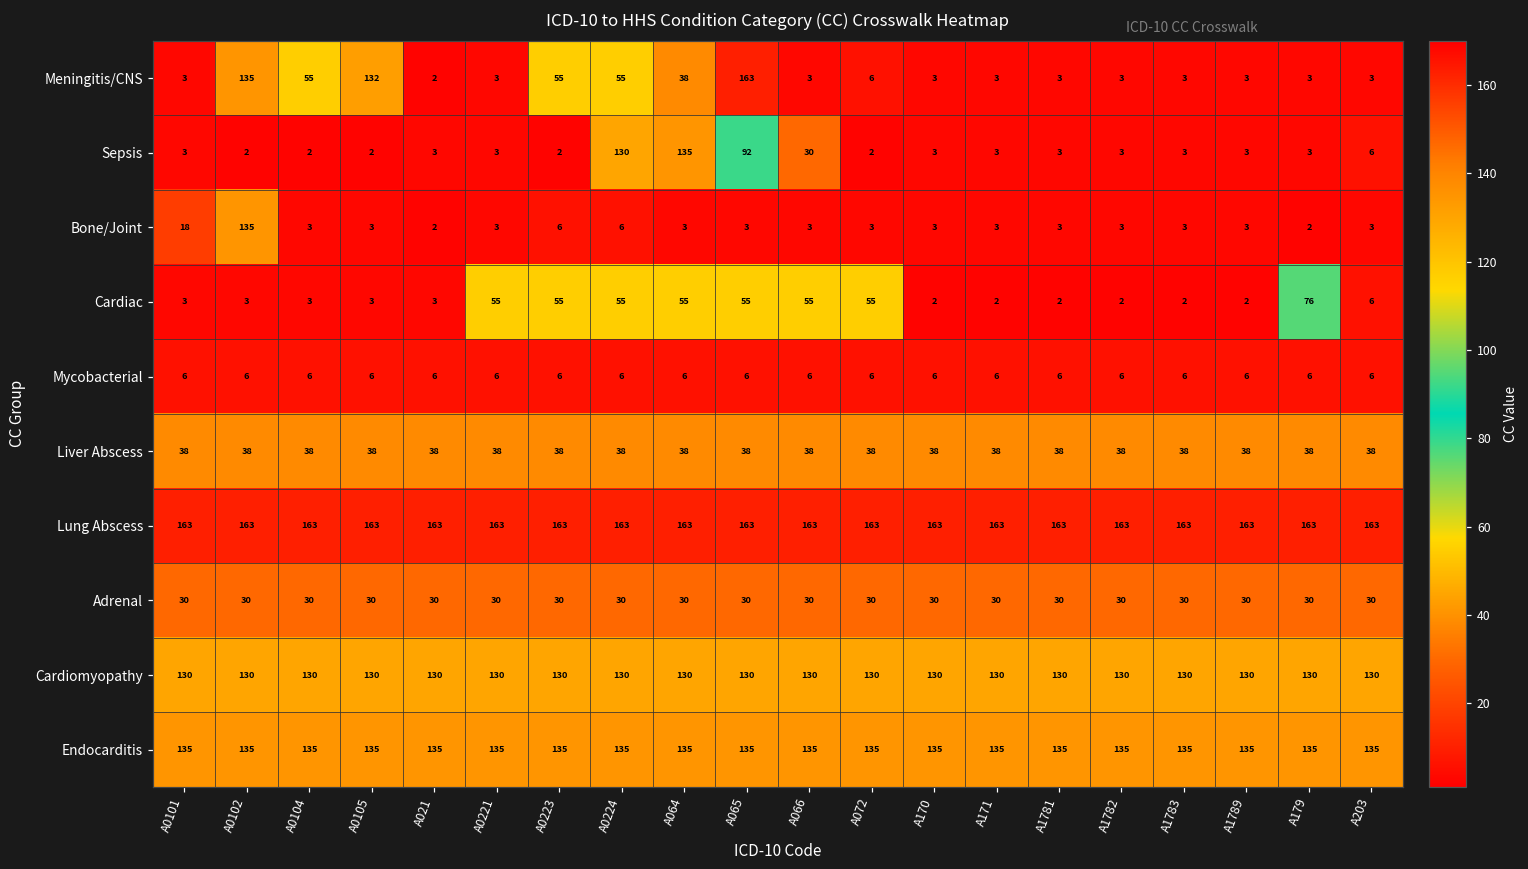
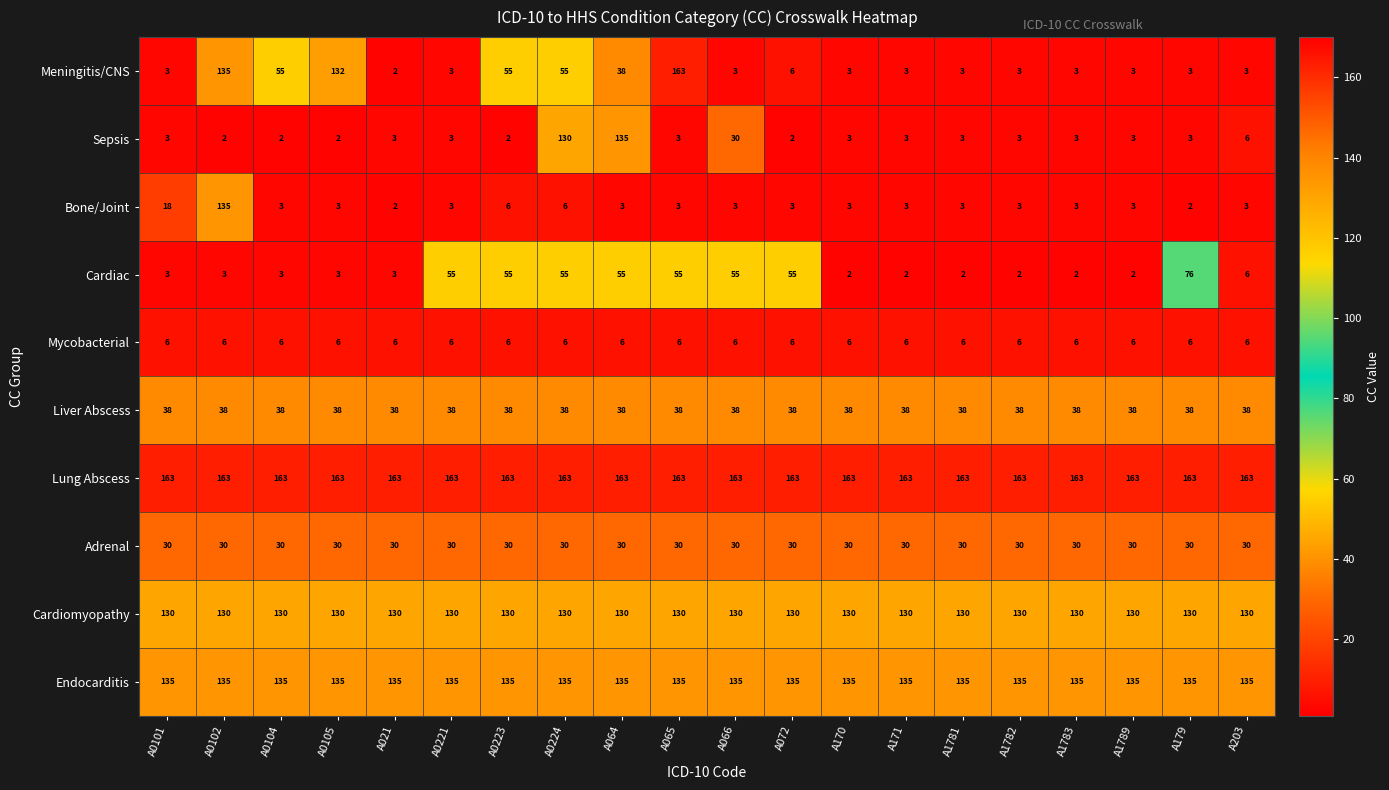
  {
    "Meningitis/CNS": {
      "A0101": 3,
      "A0102": 135,
      "A0104": 55,
      "A0105": 132,
      "A021": 2,
      "A0221": 3,
      "A0223": 55,
      "A0224": 55,
      "A064": 38,
      "A065": 163,
      "A066": 3,
      "A072": 6,
      "A170": 3,
      "A171": 3,
      "A1781": 3,
      "A1782": 3,
      "A1783": 3,
      "A1789": 3,
      "A179": 3,
      "A203": 3
    },
    "Sepsis": {
      "A0101": 3,
      "A0102": 2,
      "A0104": 2,
      "A0105": 2,
      "A021": 3,
      "A0221": 3,
      "A0223": 2,
      "A0224": 130,
      "A064": 135,
-     "A065": 92,
+     "A065": 3,
      "A066": 30,
      "A072": 2,
      "A170": 3,
      "A171": 3,
      "A1781": 3,
      "A1782": 3,
      "A1783": 3,
      "A1789": 3,
      "A179": 3,
      "A203": 6
    },
    "Bone/Joint": {
      "A0101": 18,
      "A0102": 135,
      "A0104": 3,
      "A0105": 3,
      "A021": 2,
      "A0221": 3,
      "A0223": 6,
      "A0224": 6,
      "A064": 3,
      "A065": 3,
      "A066": 3,
      "A072": 3,
      "A170": 3,
      "A171": 3,
      "A1781": 3,
      "A1782": 3,
      "A1783": 3,
      "A1789": 3,
      "A179": 2,
      "A203": 3
    },
    "Cardiac": {
      "A0101": 3,
      "A0102": 3,
      "A0104": 3,
      "A0105": 3,
      "A021": 3,
      "A0221": 55,
      "A0223": 55,
      "A0224": 55,
      "A064": 55,
      "A065": 55,
      "A066": 55,
      "A072": 55,
      "A170": 2,
      "A171": 2,
      "A1781": 2,
      "A1782": 2,
      "A1783": 2,
      "A1789": 2,
      "A179": 76,
      "A203": 6
    },
    "Mycobacterial": {
      "A0101": 6,
      "A0102": 6,
      "A0104": 6,
      "A0105": 6,
      "A021": 6,
      "A0221": 6,
      "A0223": 6,
      "A0224": 6,
      "A064": 6,
      "A065": 6,
      "A066": 6,
      "A072": 6,
      "A170": 6,
      "A171": 6,
      "A1781": 6,
      "A1782": 6,
      "A1783": 6,
      "A1789": 6,
      "A179": 6,
      "A203": 6
    },
    "Liver Abscess": {
      "A0101": 38,
      "A0102": 38,
      "A0104": 38,
      "A0105": 38,
      "A021": 38,
      "A0221": 38,
      "A0223": 38,
      "A0224": 38,
      "A064": 38,
      "A065": 38,
      "A066": 38,
      "A072": 38,
      "A170": 38,
      "A171": 38,
      "A1781": 38,
      "A1782": 38,
      "A1783": 38,
      "A1789": 38,
      "A179": 38,
      "A203": 38
    },
    "Lung Abscess": {
      "A0101": 163,
      "A0102": 163,
      "A0104": 163,
      "A0105": 163,
      "A021": 163,
      "A0221": 163,
      "A0223": 163,
      "A0224": 163,
      "A064": 163,
      "A065": 163,
      "A066": 163,
      "A072": 163,
      "A170": 163,
      "A171": 163,
      "A1781": 163,
      "A1782": 163,
      "A1783": 163,
      "A1789": 163,
      "A179": 163,
      "A203": 163
    },
    "Adrenal": {
      "A0101": 30,
      "A0102": 30,
      "A0104": 30,
      "A0105": 30,
      "A021": 30,
      "A0221": 30,
      "A0223": 30,
      "A0224": 30,
      "A064": 30,
      "A065": 30,
      "A066": 30,
      "A072": 30,
      "A170": 30,
      "A171": 30,
      "A1781": 30,
      "A1782": 30,
      "A1783": 30,
      "A1789": 30,
      "A179": 30,
      "A203": 30
    },
    "Cardiomyopathy": {
      "A0101": 130,
      "A0102": 130,
      "A0104": 130,
      "A0105": 130,
      "A021": 130,
      "A0221": 130,
      "A0223": 130,
      "A0224": 130,
      "A064": 130,
      "A065": 130,
      "A066": 130,
      "A072": 130,
      "A170": 130,
      "A171": 130,
      "A1781": 130,
      "A1782": 130,
      "A1783": 130,
      "A1789": 130,
      "A179": 130,
      "A203": 130
    },
    "Endocarditis": {
      "A0101": 135,
      "A0102": 135,
      "A0104": 135,
      "A0105": 135,
      "A021": 135,
      "A0221": 135,
      "A0223": 135,
      "A0224": 135,
      "A064": 135,
      "A065": 135,
      "A066": 135,
      "A072": 135,
      "A170": 135,
      "A171": 135,
      "A1781": 135,
      "A1782": 135,
      "A1783": 135,
      "A1789": 135,
      "A179": 135,
      "A203": 135
    }
  }
